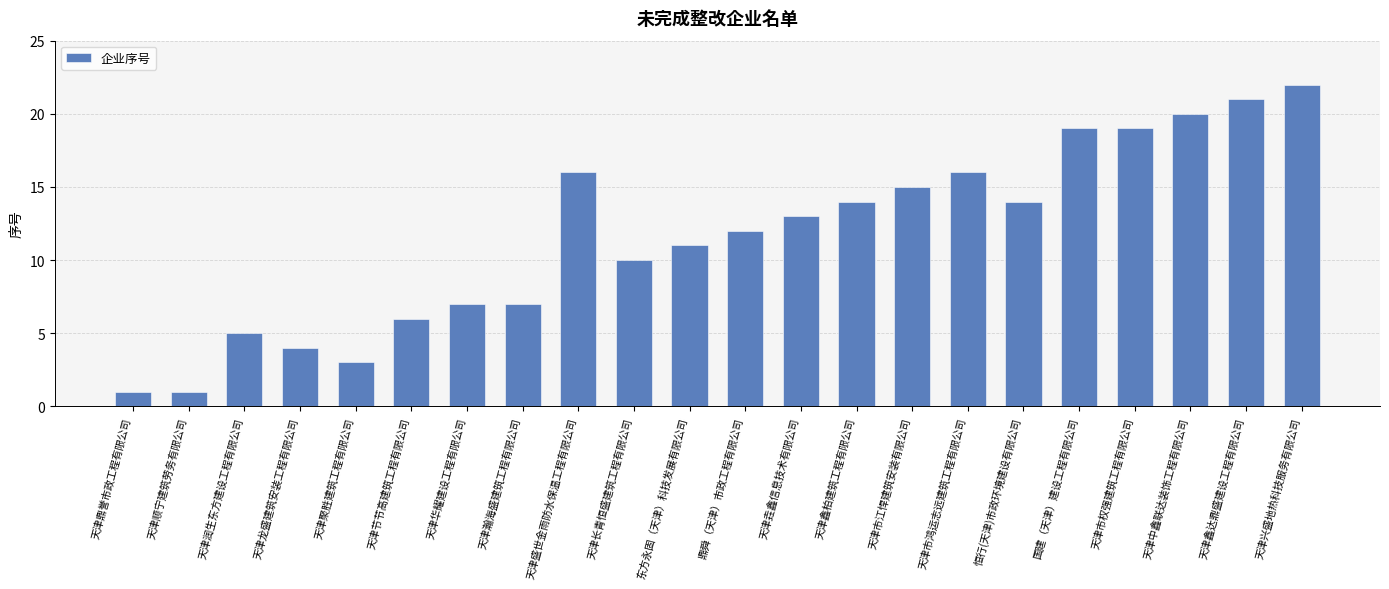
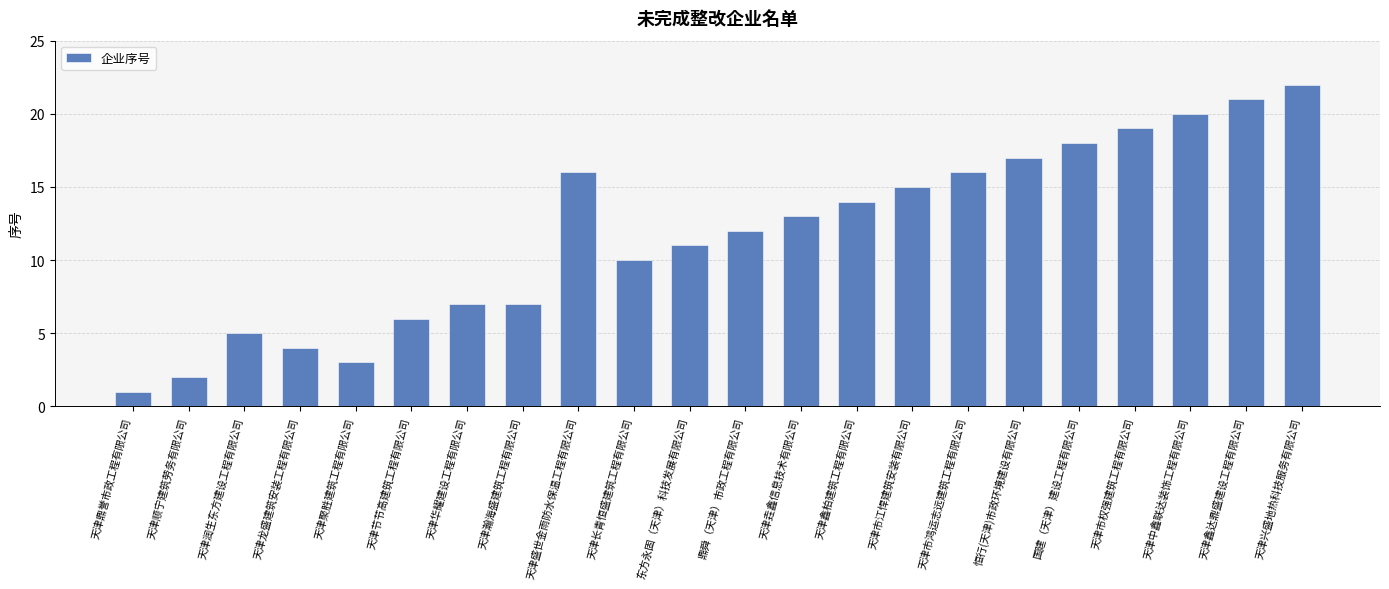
  {
    "天津鼎誉市政工程有限公司": 1,
-   "天津顺宁建筑劳务有限公司": 1,
+   "天津顺宁建筑劳务有限公司": 2,
    "天津润生东方建设工程有限公司": 5,
    "天津龙盛建筑安装工程有限公司": 4,
    "天津聚胜建筑工程有限公司": 3,
    "天津节节高建筑工程有限公司": 6,
    "天津华耀建设工程有限公司": 7,
    "天津瀚海盛建筑工程有限公司": 7,
    "天津盛世金雨防水保温工程有限公司": 16,
    "天津长青恒盛建筑工程有限公司": 10,
    "东方永固（天津）科技发展有限公司": 11,
    "鼎舜（天津）市政工程有限公司": 12,
    "天津垚鑫信息技术有限公司": 13,
    "天津鑫柏建筑工程有限公司": 14,
    "天津市江悍建筑安装有限公司": 15,
    "天津市鸿运志远建筑工程有限公司": 16,
-   "恒行(天津)市政环境建设有限公司": 14,
-   "国建（天津）建设工程有限公司": 19,
+   "恒行(天津)市政环境建设有限公司": 17,
+   "国建（天津）建设工程有限公司": 18,
    "天津市权强建筑工程有限公司": 19,
    "天津中鑫联达装饰工程有限公司": 20,
    "天津鑫达鼎盛建设工程有限公司": 21,
    "天津兴盛地热科技服务有限公司": 22
  }
